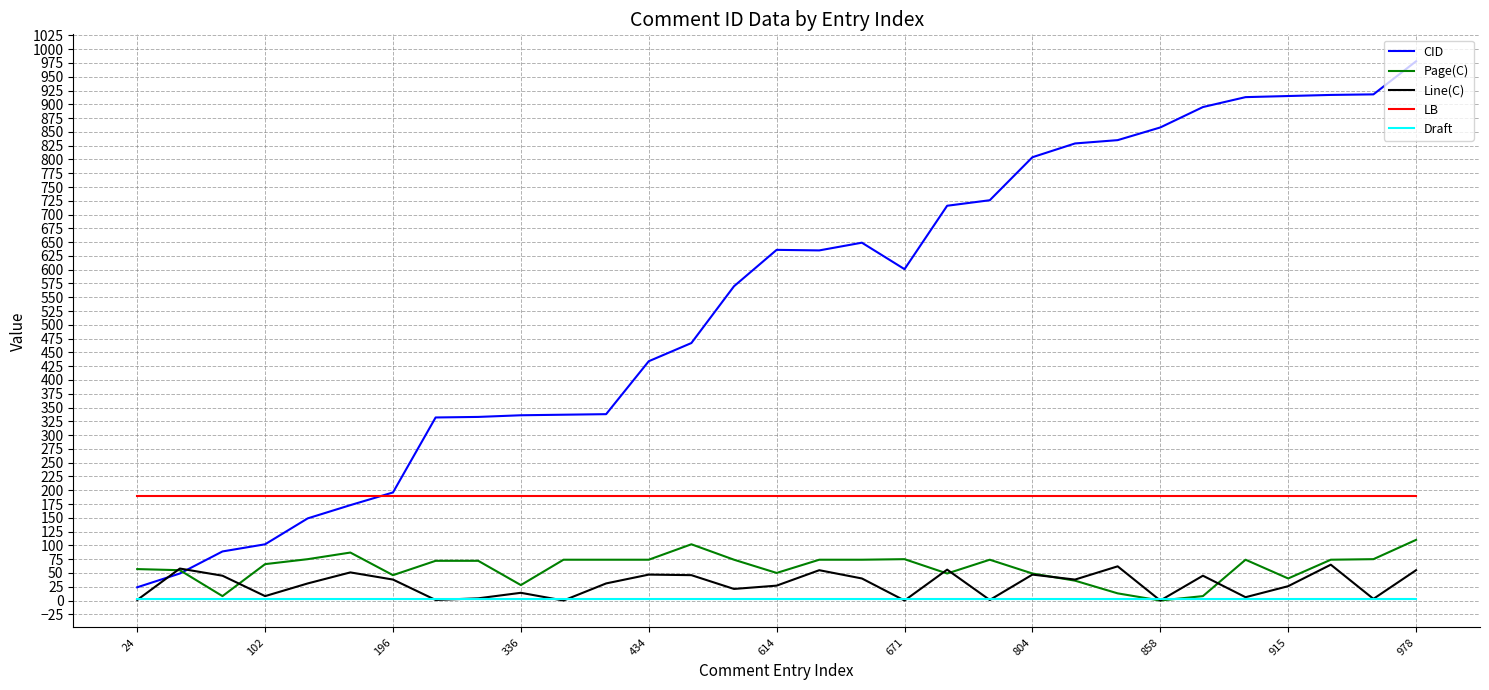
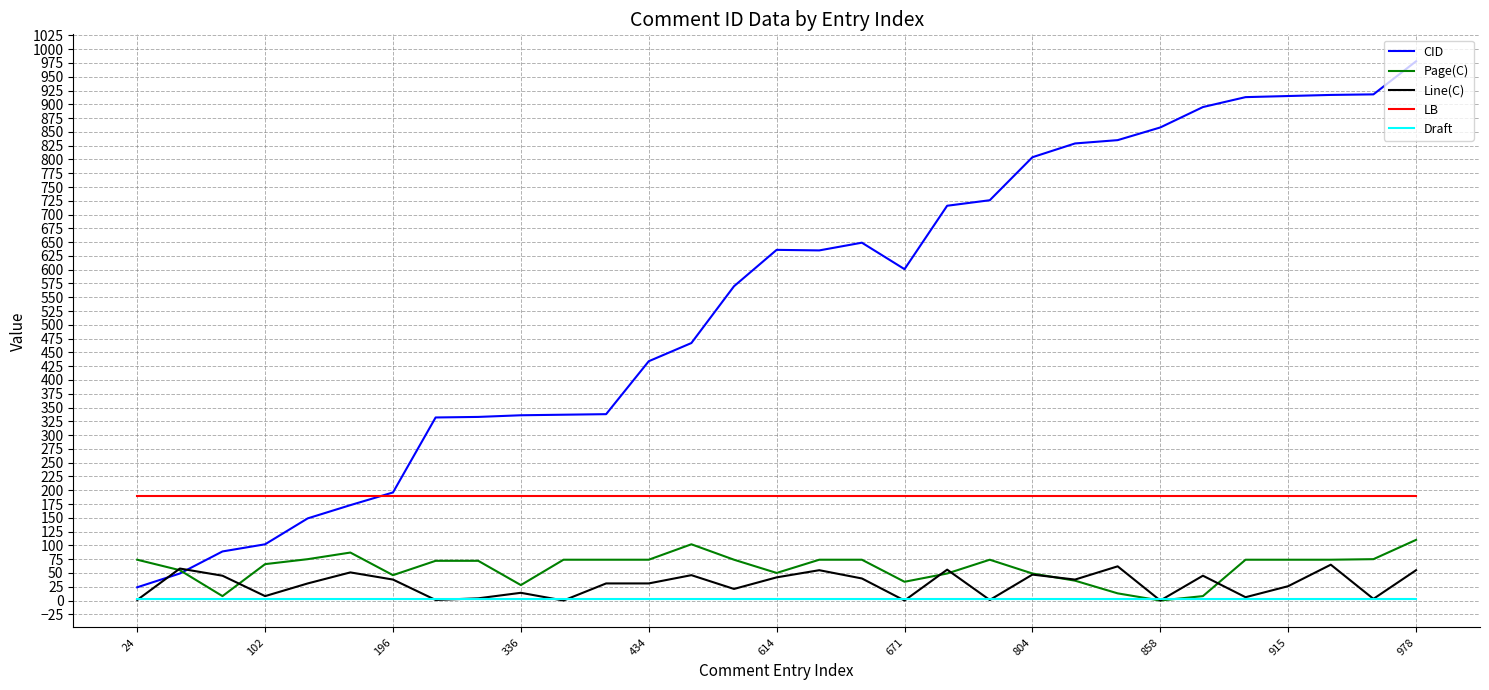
  {
    "CID": {
      "24": 20,
      "102": 100,
      "196": 200,
      "336": 340,
      "434": 430,
      "614": 640,
      "671": 600,
      "804": 800,
      "858": 860,
      "915": 920
    },
    "Page(C)": {
-     "24": 60,
+     "24": 70,
      "102": 70,
      "196": 50,
      "336": 30,
      "434": 70,
      "614": 50,
-     "671": 80,
-     "915": 40,
+     "671": 30,
+     "915": 70,
      "978": 110
    },
    "Line(C)": {
      "102": 10,
      "196": 40,
      "336": 10,
-     "434": 50,
-     "614": 30,
+     "434": 30,
+     "614": 40,
      "915": 30,
      "978": 60
    },
    "LB": {
      "24": 190,
      "102": 190,
      "196": 190,
      "336": 190,
      "434": 190,
      "614": 190,
      "671": 190,
      "804": 190,
      "858": 190,
      "915": 190,
      "978": 190
    },
    "Draft": {
      "102": 0,
      "196": 0,
      "336": 0,
      "434": 0,
      "614": 0,
      "804": 0,
      "915": 0,
      "978": 0
    }
  }
